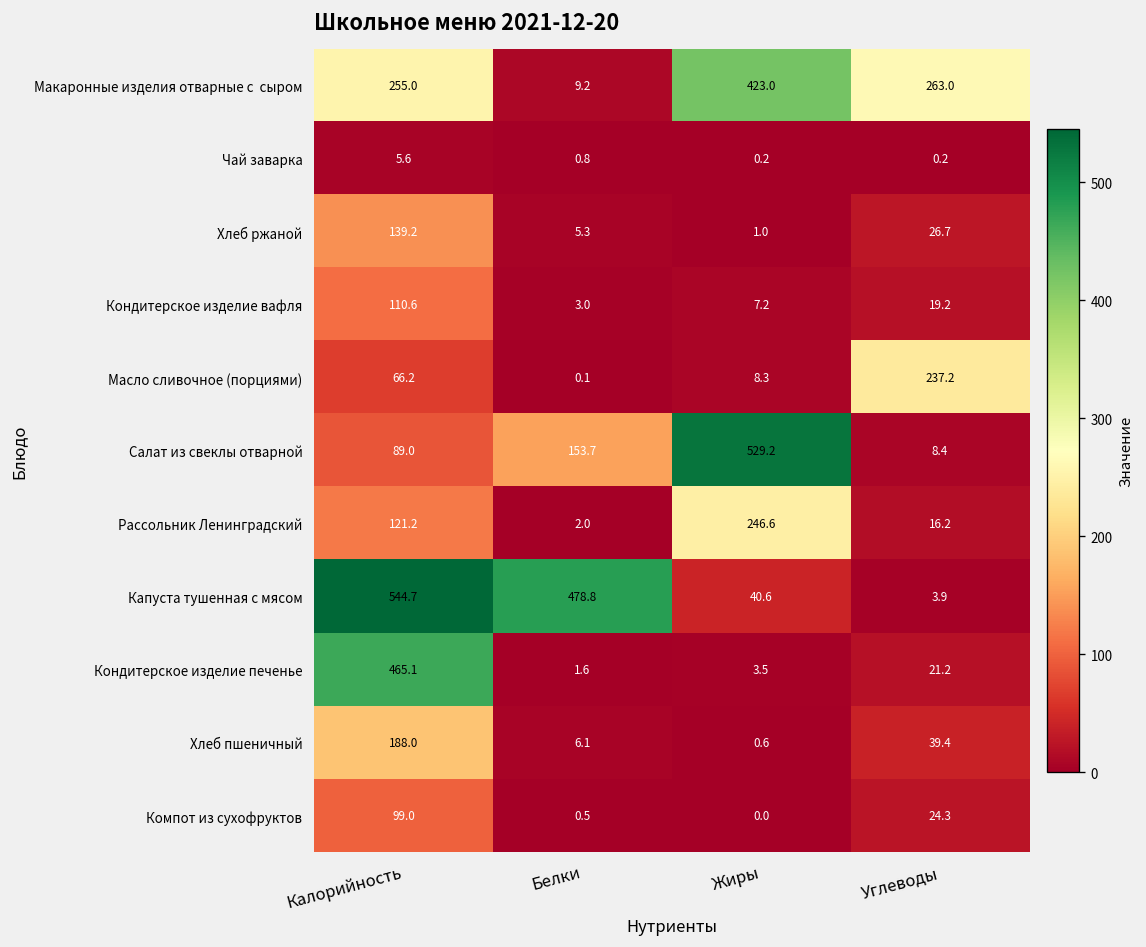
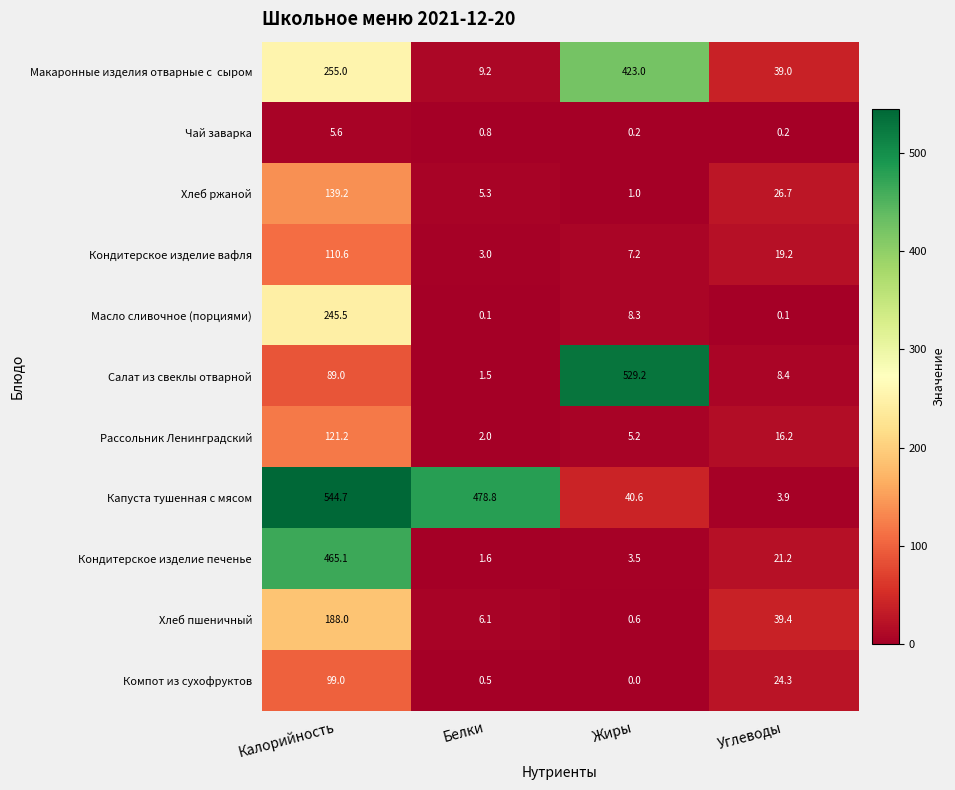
  {
    "Макаронные изделия отварные с сыром": {
      "Калорийность": 255.0,
      "Белки": 9.2,
      "Жиры": 423.0,
-     "Углеводы": 263.0
+     "Углеводы": 39.0
    },
    "Чай заварка": {
      "Калорийность": 5.6,
      "Белки": 0.8,
      "Жиры": 0.2,
      "Углеводы": 0.2
    },
    "Хлеб ржаной": {
      "Калорийность": 139.2,
      "Белки": 5.3,
      "Жиры": 1.0,
      "Углеводы": 26.7
    },
    "Кондитерское изделие вафля": {
      "Калорийность": 110.6,
      "Белки": 3.0,
      "Жиры": 7.2,
      "Углеводы": 19.2
    },
    "Масло сливочное (порциями)": {
-     "Калорийность": 66.2,
+     "Калорийность": 245.5,
      "Белки": 0.1,
      "Жиры": 8.3,
-     "Углеводы": 237.2
+     "Углеводы": 0.1
    },
    "Салат из свеклы отварной": {
      "Калорийность": 89.0,
-     "Белки": 153.7,
+     "Белки": 1.5,
      "Жиры": 529.2,
      "Углеводы": 8.4
    },
    "Рассольник Ленинградский": {
      "Калорийность": 121.2,
      "Белки": 2.0,
-     "Жиры": 246.6,
+     "Жиры": 5.2,
      "Углеводы": 16.2
    },
    "Капуста тушенная с мясом": {
      "Калорийность": 544.7,
      "Белки": 478.8,
      "Жиры": 40.6,
      "Углеводы": 3.9
    },
    "Кондитерское изделие печенье": {
      "Калорийность": 465.1,
      "Белки": 1.6,
      "Жиры": 3.5,
      "Углеводы": 21.2
    },
    "Хлеб пшеничный": {
      "Калорийность": 188.0,
      "Белки": 6.1,
      "Жиры": 0.6,
      "Углеводы": 39.4
    },
    "Компот из сухофруктов": {
      "Калорийность": 99.0,
      "Белки": 0.5,
      "Жиры": 0.0,
      "Углеводы": 24.3
    }
  }
